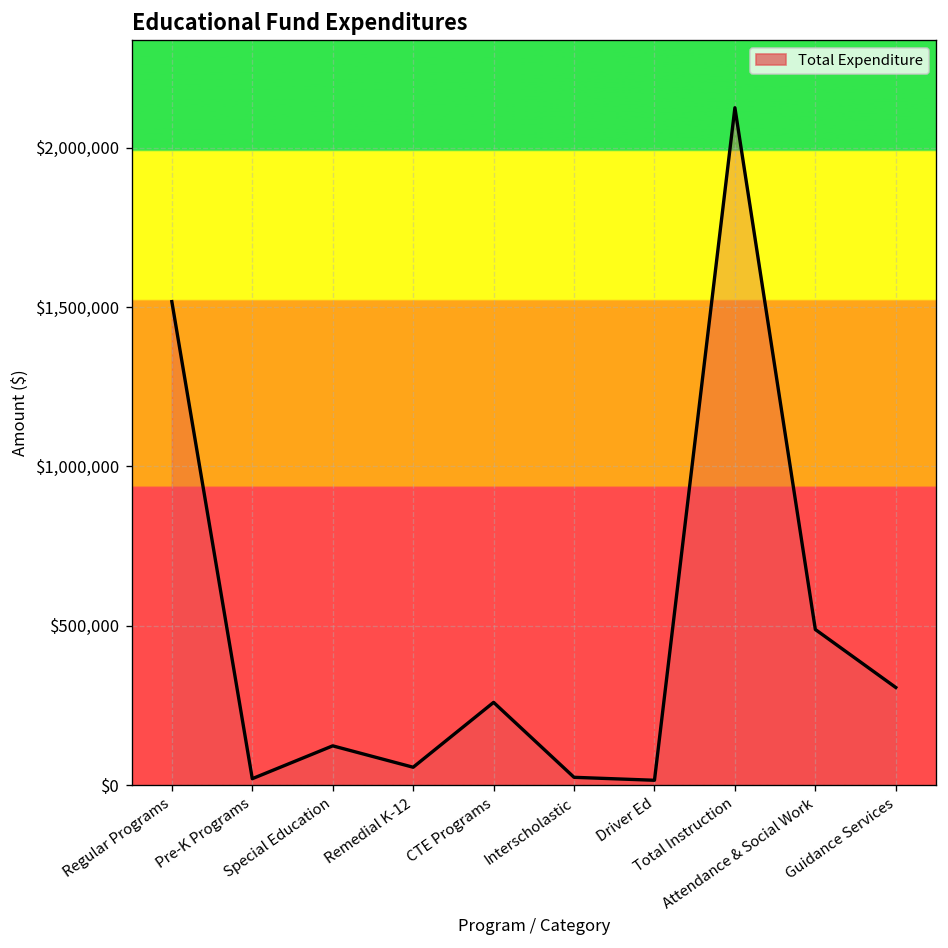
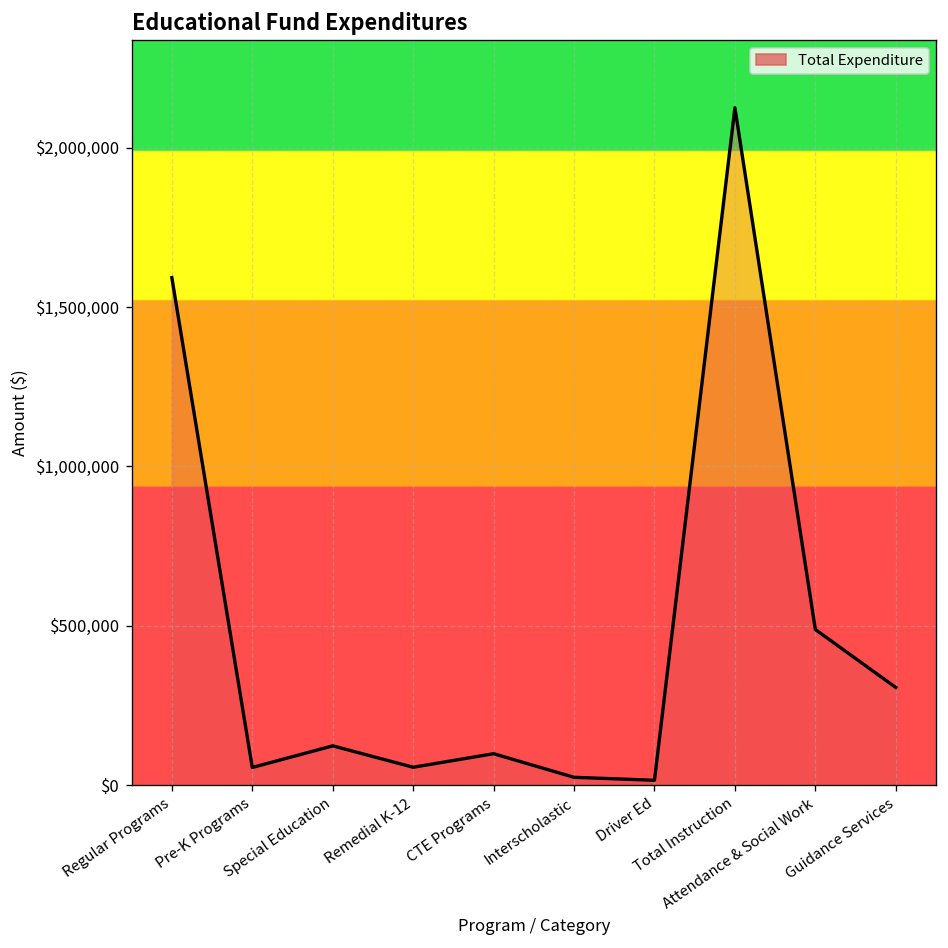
  {
-   "Regular Programs": "$1,520,000",
-   "Pre-K Programs": "$20,000",
+   "Regular Programs": "$1,590,000",
+   "Pre-K Programs": "$60,000",
    "Special Education": "$120,000",
    "Remedial K-12": "$60,000",
-   "CTE Programs": "$260,000",
+   "CTE Programs": "$100,000",
    "Interscholastic": "$20,000",
    "Driver Ed": "$20,000",
    "Total Instruction": "$2,130,000",
    "Attendance & Social Work": "$490,000",
    "Guidance Services": "$310,000"
  }
